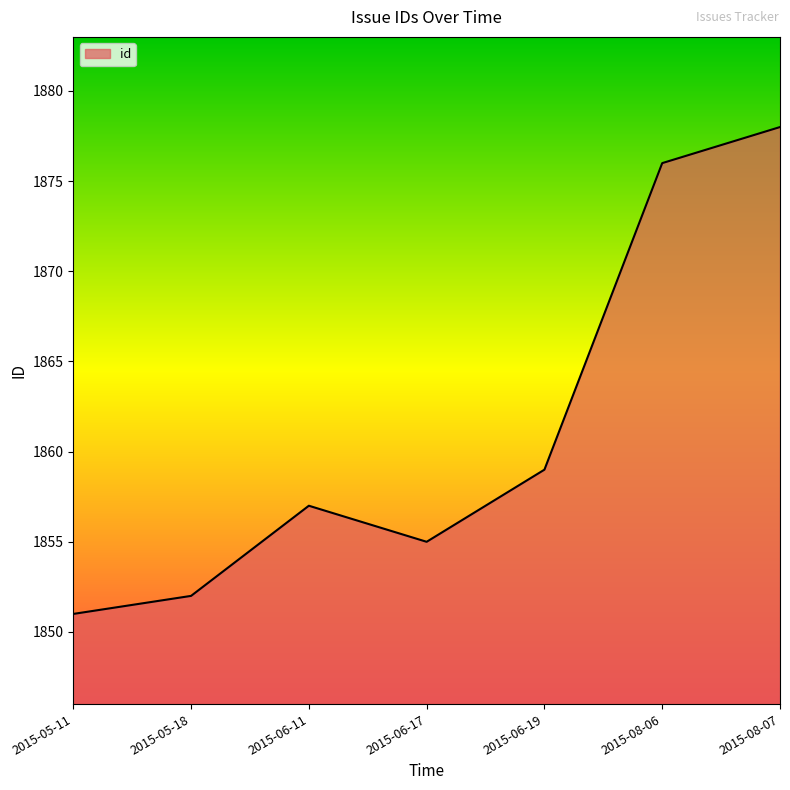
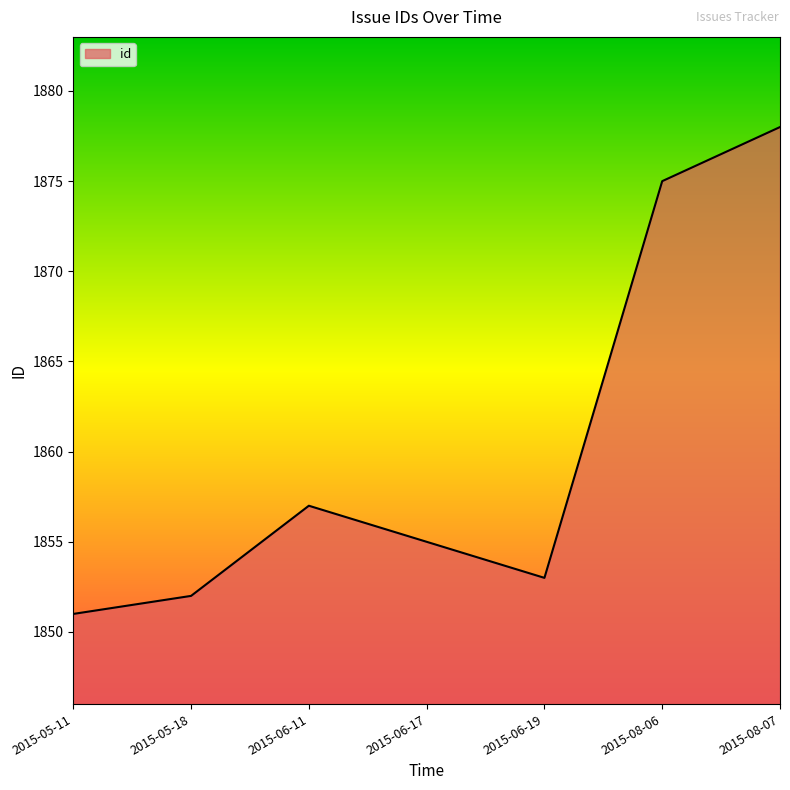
  {
    "2015-05-11": 1851,
    "2015-05-18": 1852,
    "2015-06-11": 1857,
    "2015-06-17": 1855,
-   "2015-06-19": 1859,
-   "2015-08-06": 1876,
+   "2015-06-19": 1853,
+   "2015-08-06": 1875,
    "2015-08-07": 1878
  }
